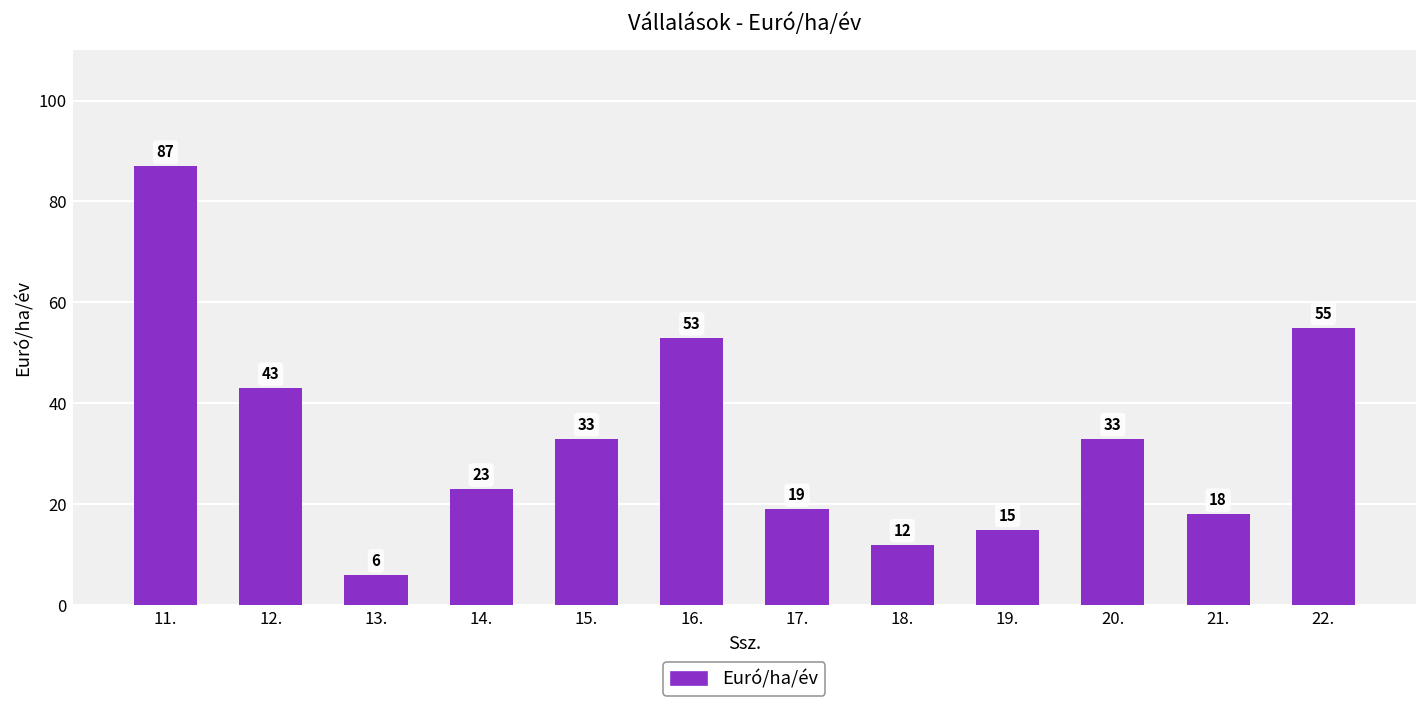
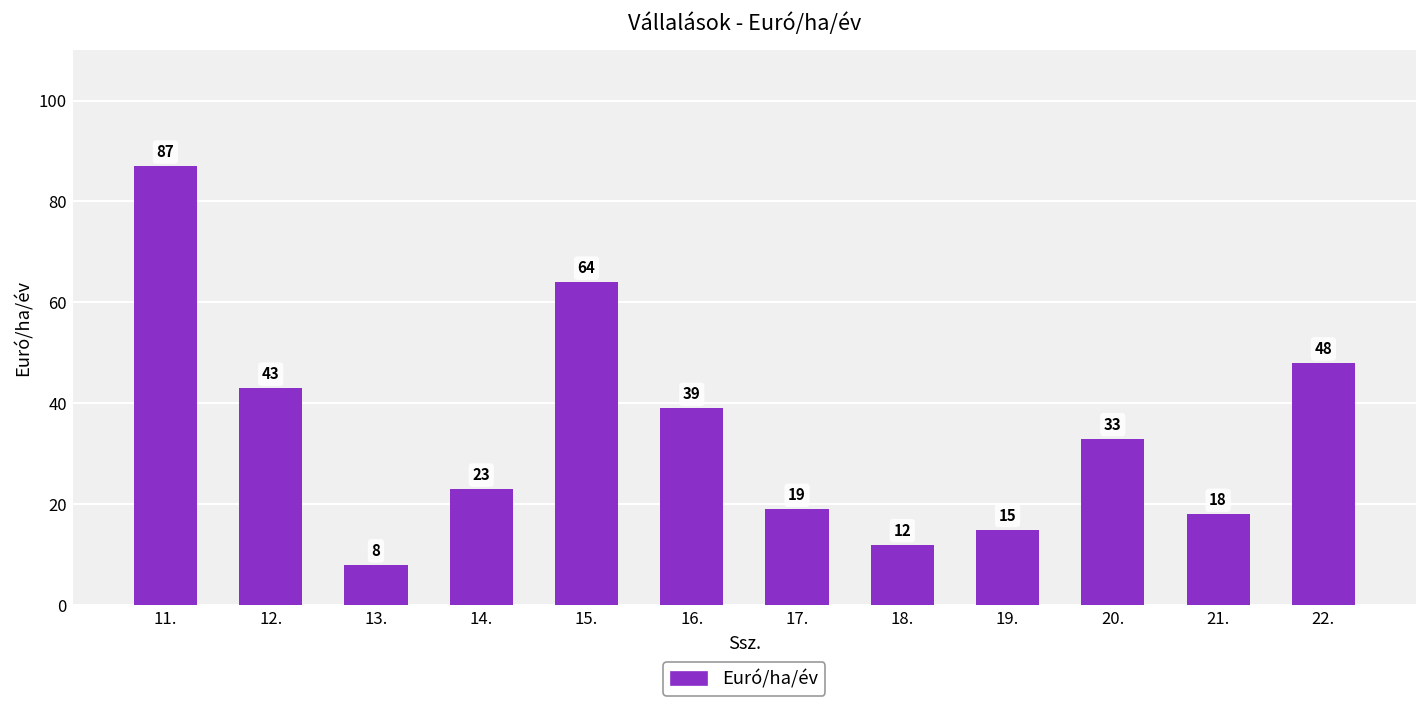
  {
-   "13.": 6,
-   "15.": 33,
-   "16.": 53,
-   "22.": 55
+   "13.": 8,
+   "15.": 64,
+   "16.": 39,
+   "22.": 48
  }
